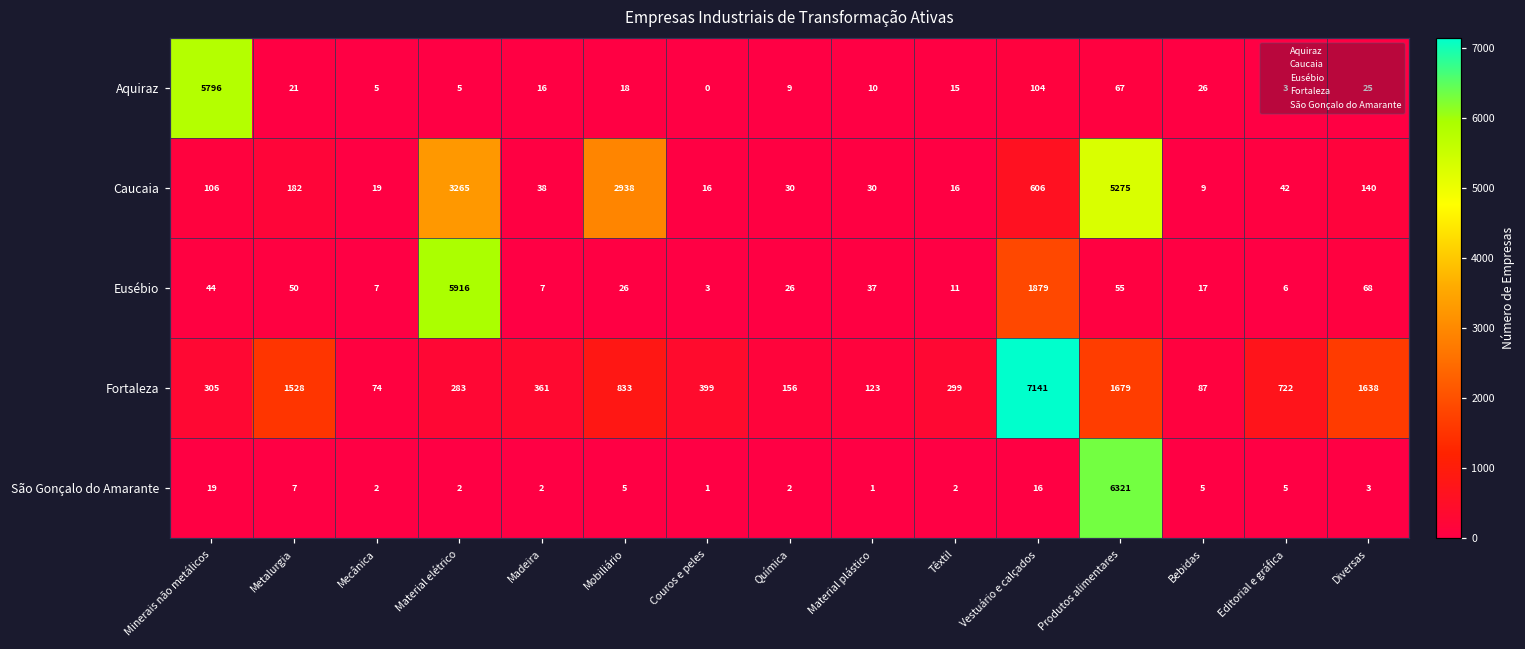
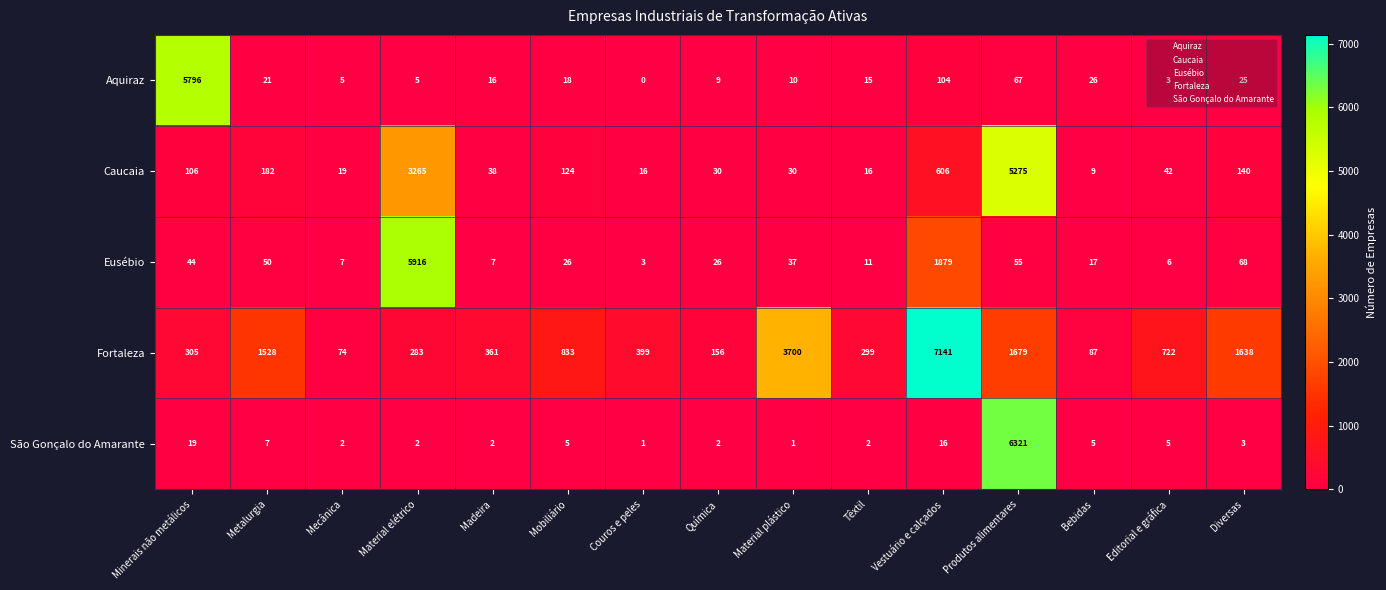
  {
    "Aquiraz": {
      "Minerais não metálicos": 5796,
      "Metalurgia": 21,
      "Mecânica": 5,
      "Material elétrico": 5,
      "Madeira": 16,
      "Mobiliário": 18,
      "Couros e peles": 0,
      "Química": 9,
      "Material plástico": 10,
      "Têxtil": 15,
      "Vestuário e calçados": 104,
      "Produtos alimentares": 67,
      "Bebidas": 26
    },
    "Caucaia": {
      "Minerais não metálicos": 106,
      "Metalurgia": 182,
      "Mecânica": 19,
      "Material elétrico": 3265,
      "Madeira": 38,
-     "Mobiliário": 2938,
+     "Mobiliário": 124,
      "Couros e peles": 16,
      "Química": 30,
      "Material plástico": 30,
      "Têxtil": 16,
      "Vestuário e calçados": 606,
      "Produtos alimentares": 5275,
      "Bebidas": 9,
      "Editorial e gráfica": 42,
      "Diversas": 140
    },
    "Eusébio": {
      "Minerais não metálicos": 44,
      "Metalurgia": 50,
      "Mecânica": 7,
      "Material elétrico": 5916,
      "Madeira": 7,
      "Mobiliário": 26,
      "Couros e peles": 3,
      "Química": 26,
      "Material plástico": 37,
      "Têxtil": 11,
      "Vestuário e calçados": 1879,
      "Produtos alimentares": 55,
      "Bebidas": 17,
      "Editorial e gráfica": 6,
      "Diversas": 68
    },
    "Fortaleza": {
      "Minerais não metálicos": 305,
      "Metalurgia": 1528,
      "Mecânica": 74,
      "Material elétrico": 283,
      "Madeira": 361,
      "Mobiliário": 833,
      "Couros e peles": 399,
      "Química": 156,
-     "Material plástico": 123,
+     "Material plástico": 3700,
      "Têxtil": 299,
      "Vestuário e calçados": 7141,
      "Produtos alimentares": 1679,
      "Bebidas": 87,
      "Editorial e gráfica": 722,
      "Diversas": 1638
    },
    "São Gonçalo do Amarante": {
      "Minerais não metálicos": 19,
      "Metalurgia": 7,
      "Mecânica": 2,
      "Material elétrico": 2,
      "Madeira": 2,
      "Mobiliário": 5,
      "Couros e peles": 1,
      "Química": 2,
      "Material plástico": 1,
      "Têxtil": 2,
      "Vestuário e calçados": 16,
      "Produtos alimentares": 6321,
      "Bebidas": 5,
      "Editorial e gráfica": 5,
      "Diversas": 3
    }
  }
